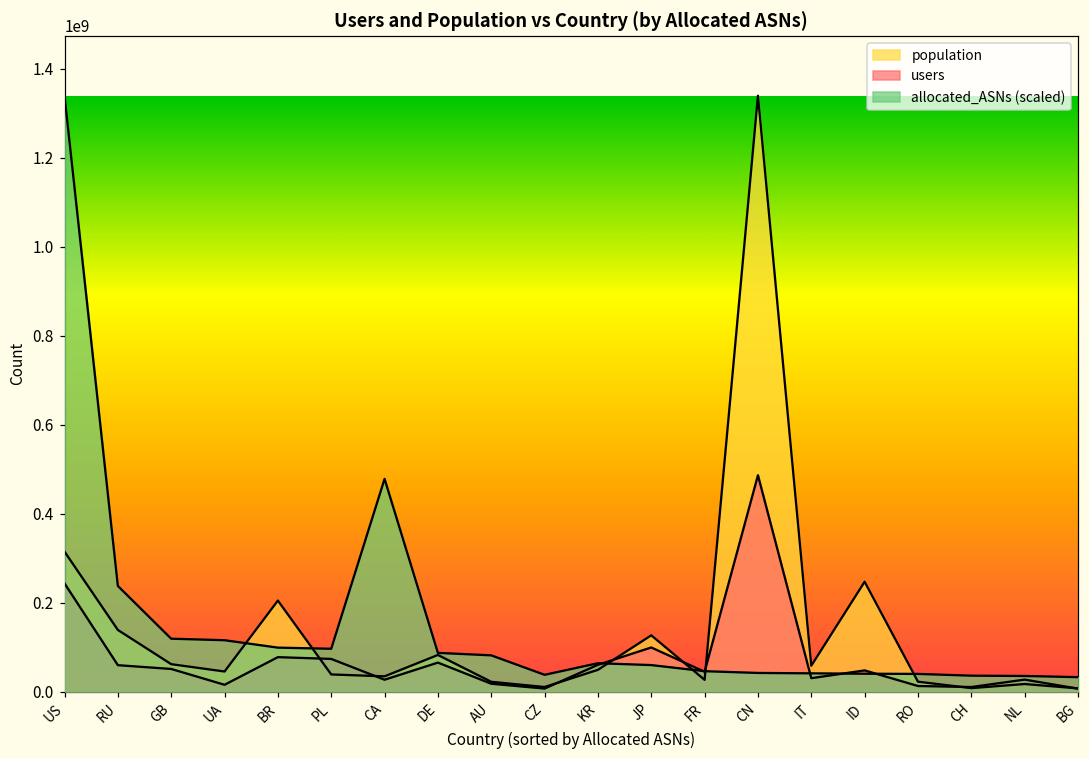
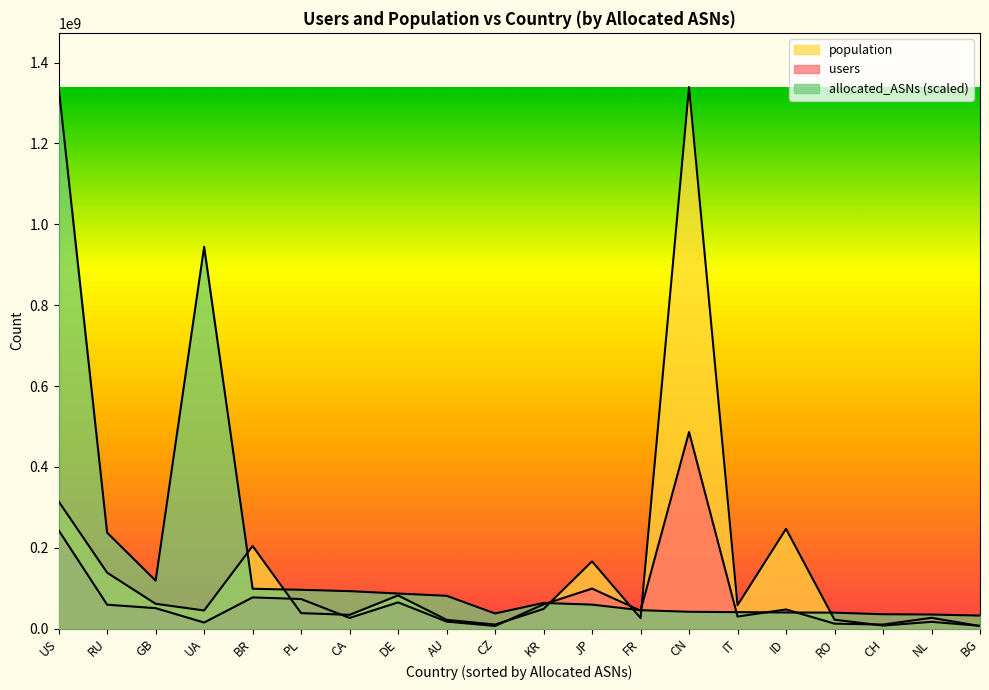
  {
    "population": {
      "US": 310000000,
      "RU": 140000000,
      "GB": 60000000,
      "UA": 50000000,
      "BR": 200000000,
      "PL": 40000000,
      "CA": 30000000,
      "KR": 50000000,
-     "JP": 130000000,
+     "JP": 170000000,
      "FR": 30000000,
      "CN": 1340000000,
      "IT": 60000000,
      "ID": 250000000,
      "RO": 20000000,
      "NL": 20000000
    },
    "users": {
      "US": 240000000,
      "RU": 60000000,
      "GB": 50000000,
      "UA": 20000000,
      "BR": 80000000,
      "PL": 70000000,
      "CA": 30000000,
      "DE": 70000000,
      "JP": 100000000,
      "CN": 490000000,
      "IT": 30000000,
      "ID": 50000000,
      "RO": 10000000,
      "NL": 30000000
    },
    "allocated_ASNs (scaled)": {
      "US": 1340000000,
      "RU": 240000000,
      "GB": 120000000,
-     "UA": 120000000,
+     "UA": 940000000,
      "BR": 100000000,
      "PL": 100000000,
-     "CA": 480000000,
+     "CA": 90000000,
      "AU": 80000000,
      "CZ": 40000000,
      "JP": 60000000,
      "CN": 40000000,
      "IT": 40000000,
      "ID": 40000000,
      "RO": 40000000,
      "CH": 40000000,
      "NL": 30000000,
      "BG": 30000000
    }
  }
